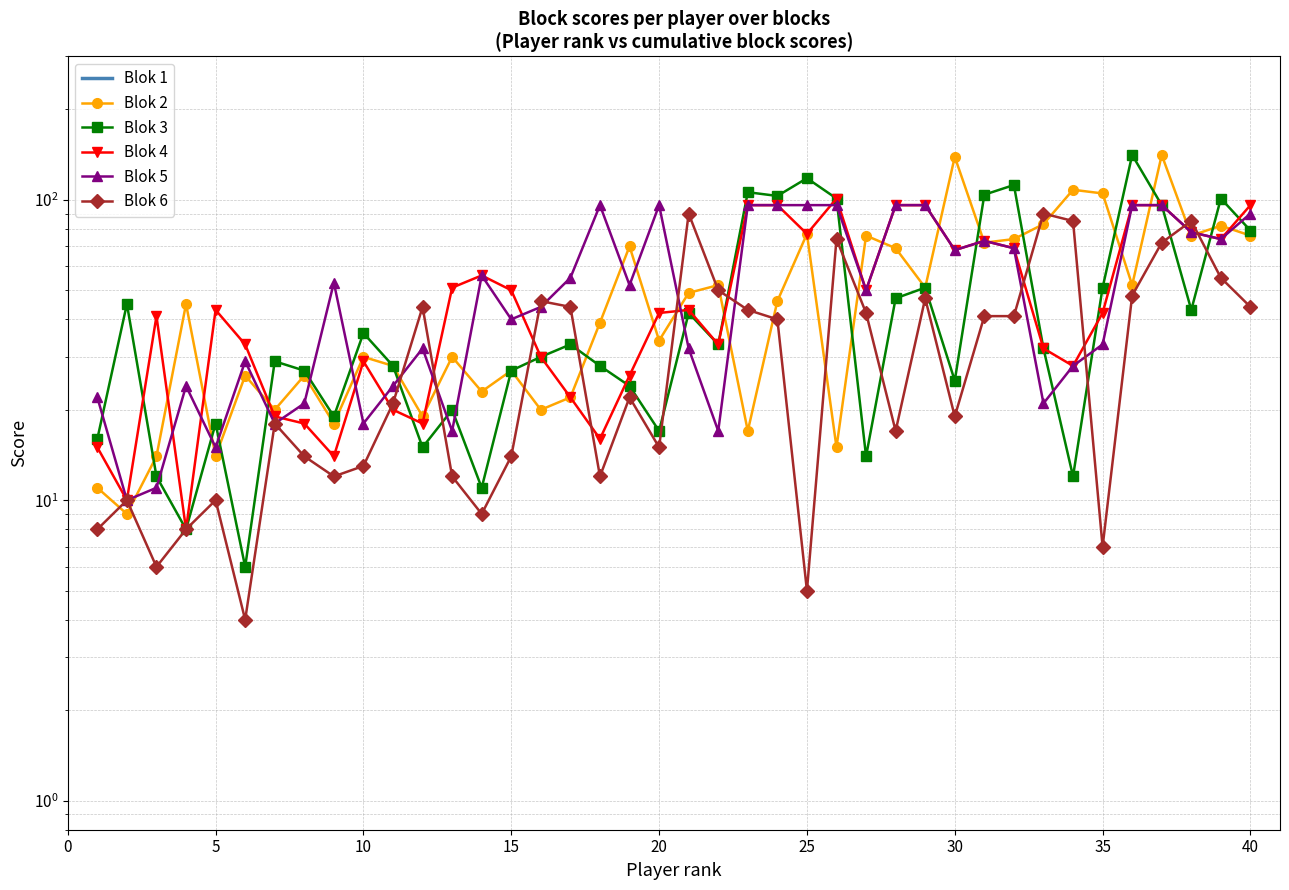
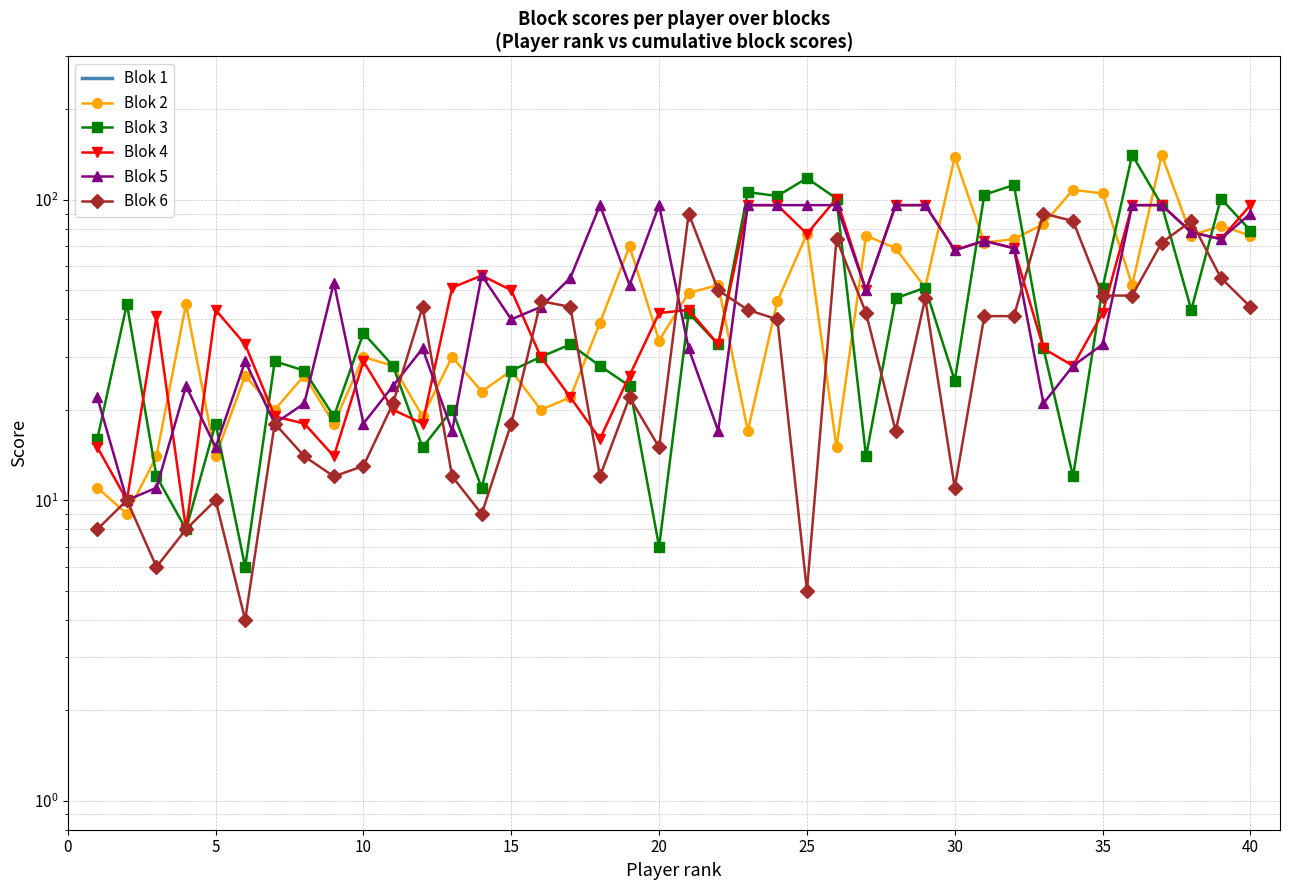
  {
    "Blok 2": {
      "5": 14,
      "10": 30,
      "20": 34,
      "30": 140,
      "35": 105,
      "40": 76
    },
    "Blok 3": {
      "5": 18,
      "10": 36,
-     "20": 17,
+     "20": 7,
      "25": 118,
      "30": 25,
      "35": 51,
      "40": 79
    },
    "Blok 4": {
      "5": 43,
      "10": 29,
      "15": 50,
      "20": 42,
      "35": 42,
      "40": 96
    },
    "Blok 5": {
      "5": 15,
      "10": 18,
      "15": 40,
      "20": 96,
      "25": 96,
      "35": 33,
      "40": 90
    },
    "Blok 6": {
      "5": 10,
      "10": 13,
-     "15": 14,
+     "15": 18,
      "20": 15,
      "25": 5,
-     "30": 19,
-     "35": 7,
+     "30": 11,
+     "35": 48,
      "40": 44
    }
  }
